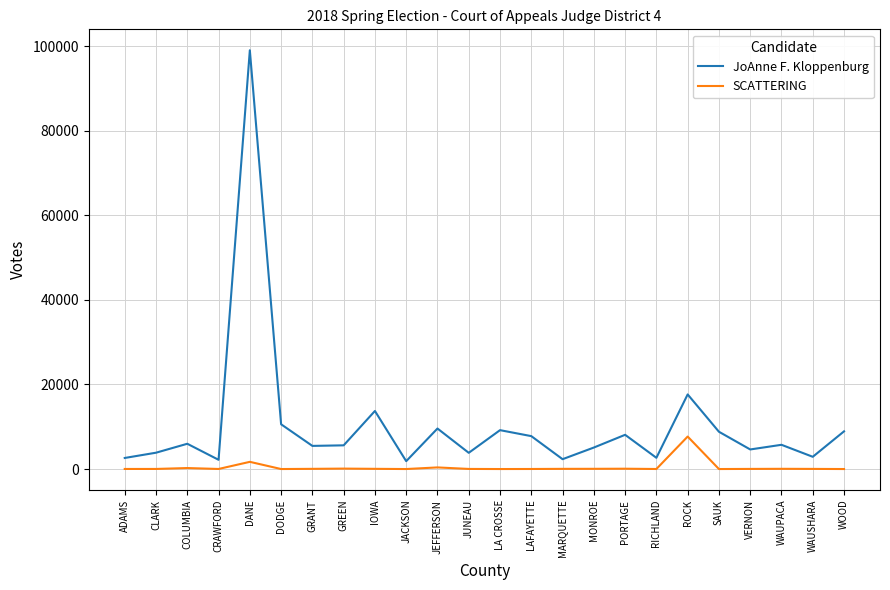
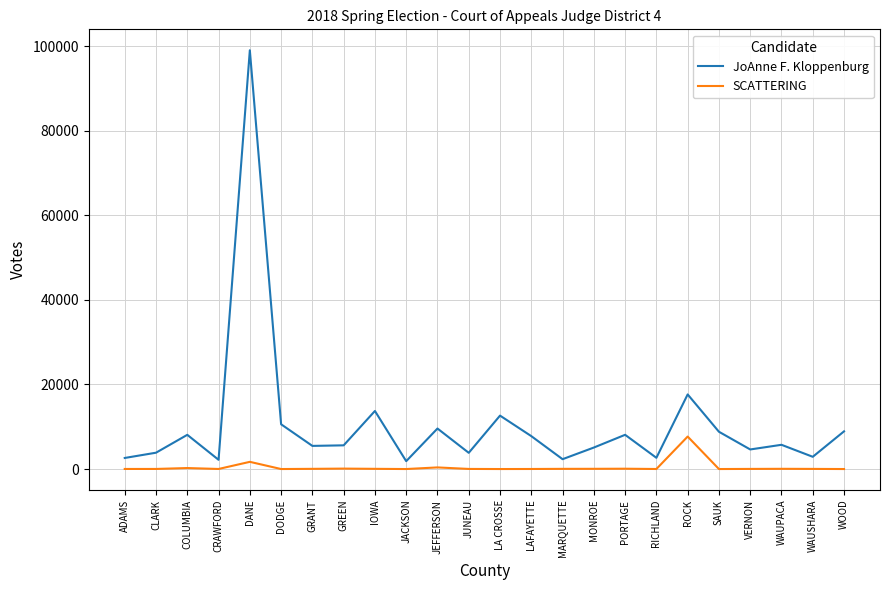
  {
    "JoAnne F. Kloppenburg": {
      "ADAMS": 3000,
      "CLARK": 4000,
-     "COLUMBIA": 6000,
+     "COLUMBIA": 8000,
      "CRAWFORD": 2000,
      "DANE": 99000,
      "DODGE": 11000,
      "GRANT": 5000,
      "GREEN": 6000,
      "IOWA": 14000,
      "JACKSON": 2000,
      "JEFFERSON": 10000,
      "JUNEAU": 4000,
-     "LA CROSSE": 9000,
+     "LA CROSSE": 13000,
      "LAFAYETTE": 8000,
      "MARQUETTE": 2000,
      "MONROE": 5000,
      "PORTAGE": 8000,
      "RICHLAND": 3000,
      "ROCK": 18000,
      "SAUK": 9000,
      "VERNON": 5000,
      "WAUPACA": 6000,
      "WAUSHARA": 3000,
      "WOOD": 9000
    },
    "SCATTERING": {
      "ADAMS": 0,
      "CLARK": 0,
      "COLUMBIA": 0,
      "CRAWFORD": 0,
      "DANE": 2000,
      "DODGE": 0,
      "GRANT": 0,
      "GREEN": 0,
      "IOWA": 0,
      "JACKSON": 0,
      "JEFFERSON": 0,
      "JUNEAU": 0,
      "LA CROSSE": 0,
      "LAFAYETTE": 0,
      "MARQUETTE": 0,
      "MONROE": 0,
      "PORTAGE": 0,
      "RICHLAND": 0,
      "ROCK": 8000,
      "SAUK": 0,
      "VERNON": 0,
      "WAUPACA": 0,
      "WAUSHARA": 0,
      "WOOD": 0
    }
  }
